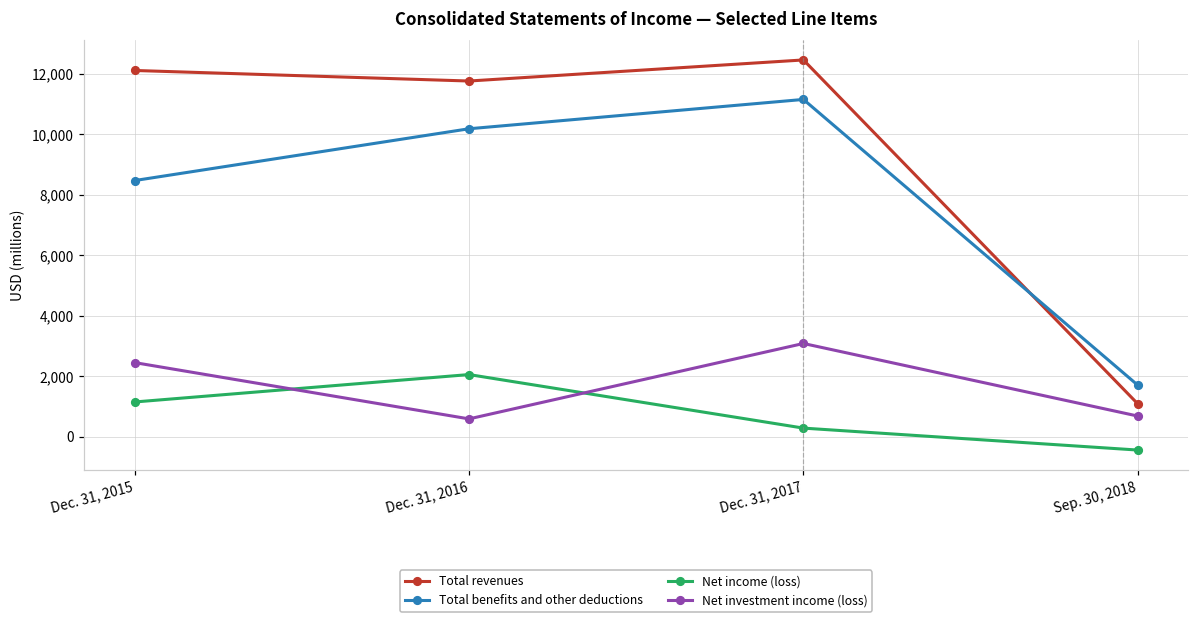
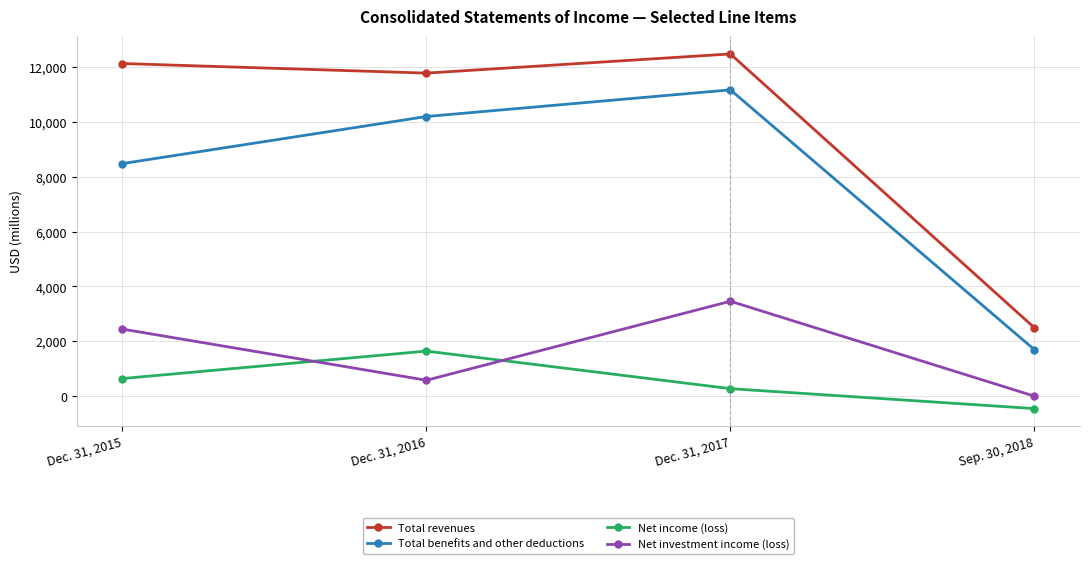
  {
    "Total revenues": {
      "Dec. 31, 2015": "12,100",
      "Dec. 31, 2016": "11,800",
      "Dec. 31, 2017": "12,500",
-     "Sep. 30, 2018": "1,100"
+     "Sep. 30, 2018": "2,500"
    },
    "Total benefits and other deductions": {
      "Dec. 31, 2015": "8,500",
      "Dec. 31, 2016": "10,200",
      "Dec. 31, 2017": "11,200",
      "Sep. 30, 2018": "1,700"
    },
    "Net income (loss)": {
-     "Dec. 31, 2015": "1,100",
-     "Dec. 31, 2016": "2,100",
+     "Dec. 31, 2015": "700",
+     "Dec. 31, 2016": "1,600",
      "Dec. 31, 2017": "300",
      "Sep. 30, 2018": "-400"
    },
    "Net investment income (loss)": {
      "Dec. 31, 2015": "2,500",
      "Dec. 31, 2016": "600",
-     "Dec. 31, 2017": "3,100",
-     "Sep. 30, 2018": "700"
+     "Dec. 31, 2017": "3,500",
+     "Sep. 30, 2018": "0"
    }
  }
